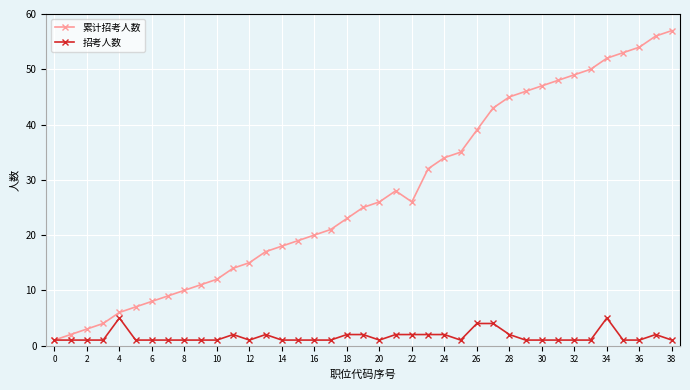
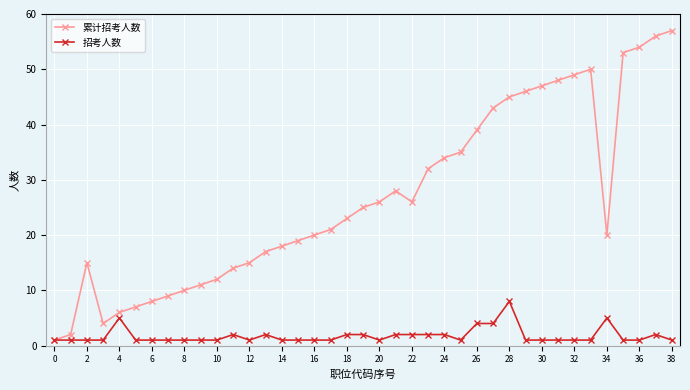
  {
    "累计招考人数": {
-     "2": 3,
+     "2": 15,
      "4": 6,
      "6": 8,
      "8": 10,
      "10": 12,
      "12": 15,
      "14": 18,
      "16": 20,
      "18": 23,
      "20": 26,
      "22": 26,
      "24": 34,
      "26": 39,
      "28": 45,
      "30": 47,
      "32": 49,
-     "34": 52,
+     "34": 20,
      "36": 54,
      "38": 57
    },
    "招考人数": {
      "2": 1,
      "4": 5,
      "6": 1,
      "8": 1,
      "10": 1,
      "12": 1,
      "14": 1,
      "16": 1,
      "18": 2,
      "20": 1,
      "22": 2,
      "24": 2,
      "26": 4,
-     "28": 2,
+     "28": 8,
      "30": 1,
      "32": 1,
      "34": 5,
      "36": 1,
      "38": 1
    }
  }
